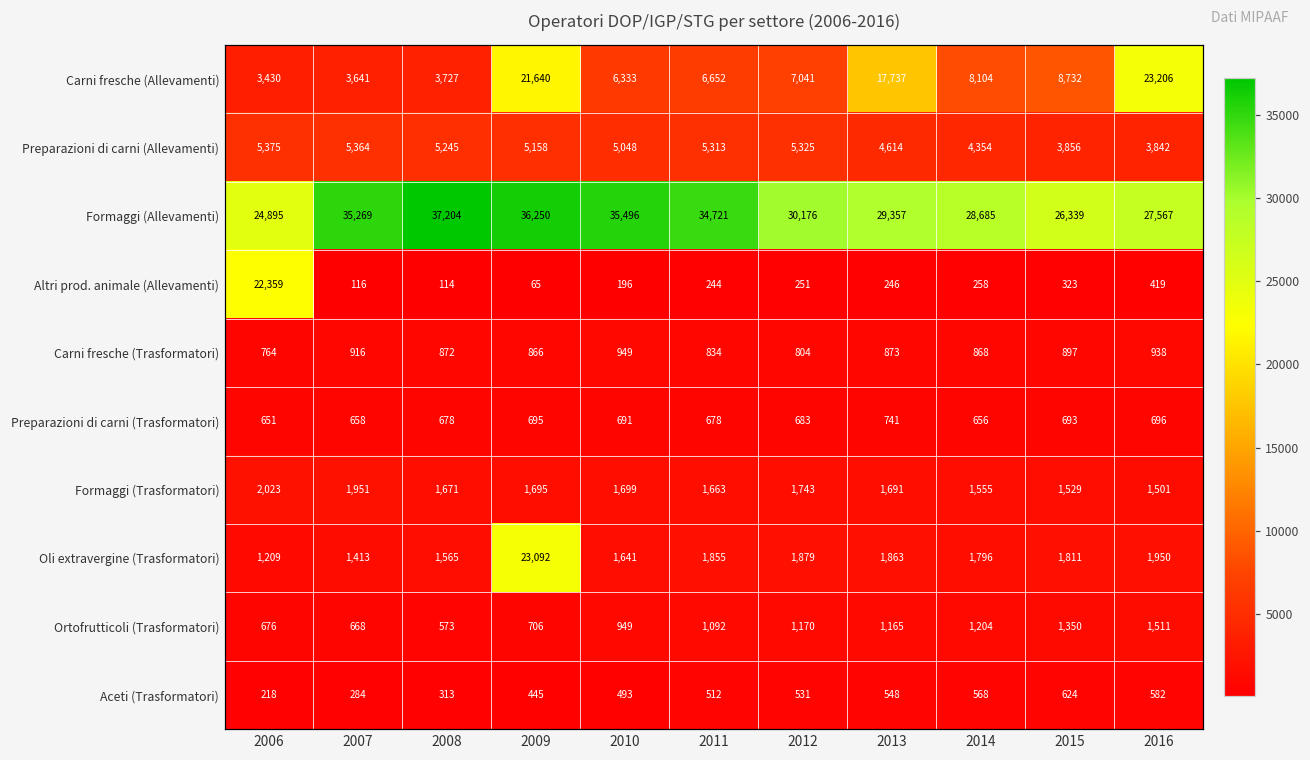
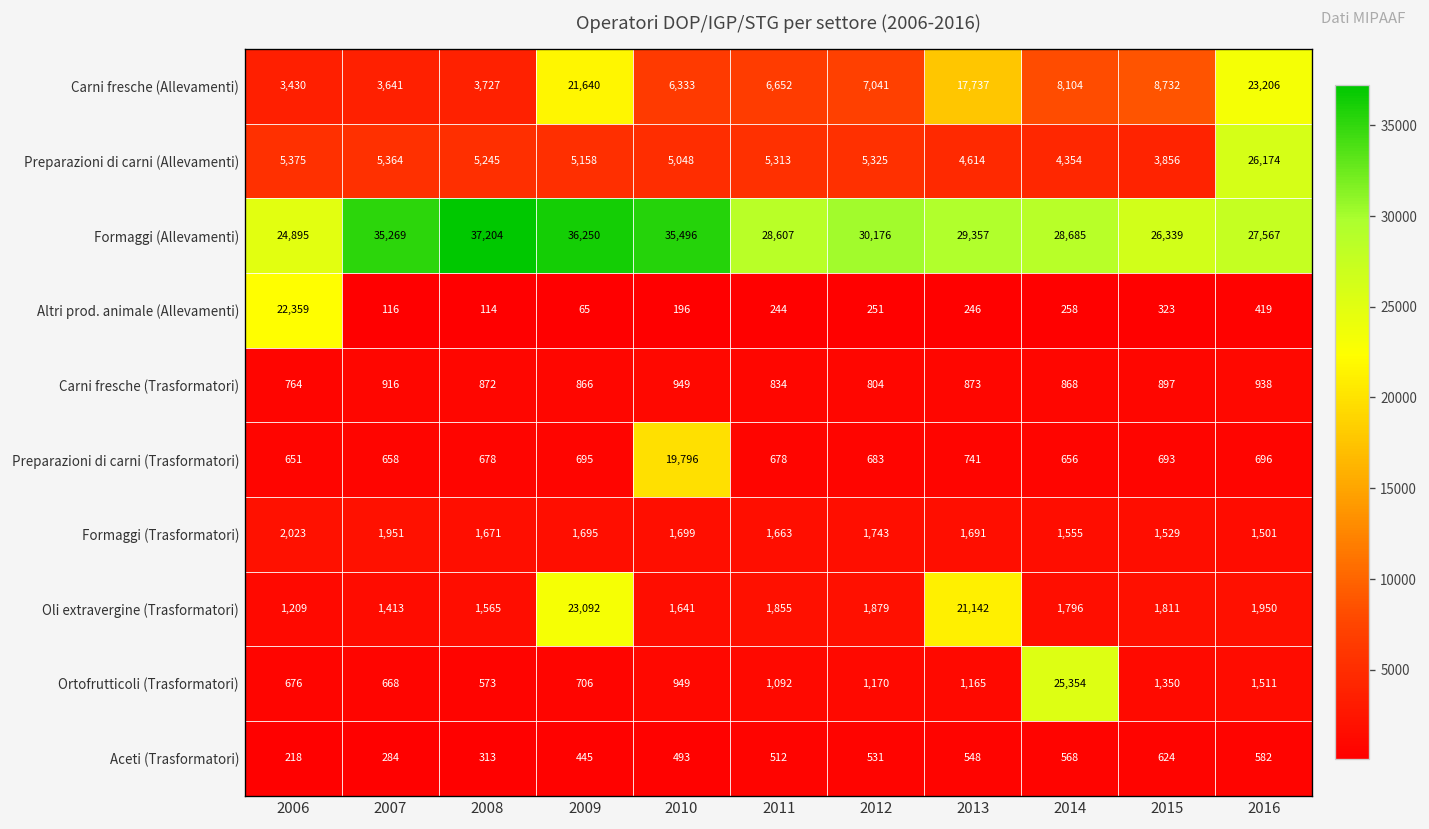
  {
    "Carni fresche (Allevamenti)": {
      "2006": "3,430",
      "2007": "3,641",
      "2008": "3,727",
      "2009": "21,640",
      "2010": "6,333",
      "2011": "6,652",
      "2012": "7,041",
      "2013": "17,737",
      "2014": "8,104",
      "2015": "8,732",
      "2016": "23,206"
    },
    "Preparazioni di carni (Allevamenti)": {
      "2006": "5,375",
      "2007": "5,364",
      "2008": "5,245",
      "2009": "5,158",
      "2010": "5,048",
      "2011": "5,313",
      "2012": "5,325",
      "2013": "4,614",
      "2014": "4,354",
      "2015": "3,856",
-     "2016": "3,842"
+     "2016": "26,174"
    },
    "Formaggi (Allevamenti)": {
      "2006": "24,895",
      "2007": "35,269",
      "2008": "37,204",
      "2009": "36,250",
      "2010": "35,496",
-     "2011": "34,721",
+     "2011": "28,607",
      "2012": "30,176",
      "2013": "29,357",
      "2014": "28,685",
      "2015": "26,339",
      "2016": "27,567"
    },
    "Altri prod. animale (Allevamenti)": {
      "2006": "22,359",
      "2007": "116",
      "2008": "114",
      "2009": "65",
      "2010": "196",
      "2011": "244",
      "2012": "251",
      "2013": "246",
      "2014": "258",
      "2015": "323",
      "2016": "419"
    },
    "Carni fresche (Trasformatori)": {
      "2006": "764",
      "2007": "916",
      "2008": "872",
      "2009": "866",
      "2010": "949",
      "2011": "834",
      "2012": "804",
      "2013": "873",
      "2014": "868",
      "2015": "897",
      "2016": "938"
    },
    "Preparazioni di carni (Trasformatori)": {
      "2006": "651",
      "2007": "658",
      "2008": "678",
      "2009": "695",
-     "2010": "691",
+     "2010": "19,796",
      "2011": "678",
      "2012": "683",
      "2013": "741",
      "2014": "656",
      "2015": "693",
      "2016": "696"
    },
    "Formaggi (Trasformatori)": {
      "2006": "2,023",
      "2007": "1,951",
      "2008": "1,671",
      "2009": "1,695",
      "2010": "1,699",
      "2011": "1,663",
      "2012": "1,743",
      "2013": "1,691",
      "2014": "1,555",
      "2015": "1,529",
      "2016": "1,501"
    },
    "Oli extravergine (Trasformatori)": {
      "2006": "1,209",
      "2007": "1,413",
      "2008": "1,565",
      "2009": "23,092",
      "2010": "1,641",
      "2011": "1,855",
      "2012": "1,879",
-     "2013": "1,863",
+     "2013": "21,142",
      "2014": "1,796",
      "2015": "1,811",
      "2016": "1,950"
    },
    "Ortofrutticoli (Trasformatori)": {
      "2006": "676",
      "2007": "668",
      "2008": "573",
      "2009": "706",
      "2010": "949",
      "2011": "1,092",
      "2012": "1,170",
      "2013": "1,165",
-     "2014": "1,204",
+     "2014": "25,354",
      "2015": "1,350",
      "2016": "1,511"
    },
    "Aceti (Trasformatori)": {
      "2006": "218",
      "2007": "284",
      "2008": "313",
      "2009": "445",
      "2010": "493",
      "2011": "512",
      "2012": "531",
      "2013": "548",
      "2014": "568",
      "2015": "624",
      "2016": "582"
    }
  }
